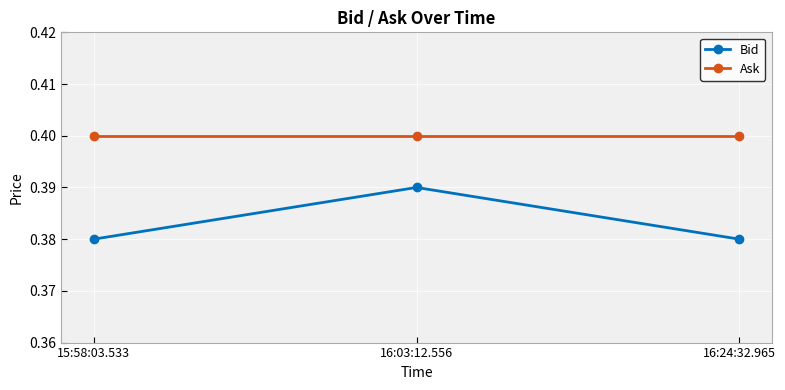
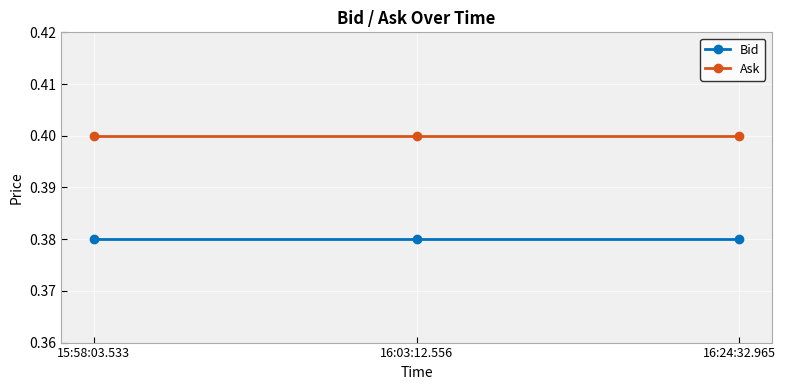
  {
    "Bid": {
      "15:58:03.533": 0.38,
-     "16:03:12.556": 0.39,
+     "16:03:12.556": 0.38,
      "16:24:32.965": 0.38
    },
    "Ask": {
      "15:58:03.533": 0.40,
      "16:03:12.556": 0.40,
      "16:24:32.965": 0.40
    }
  }
